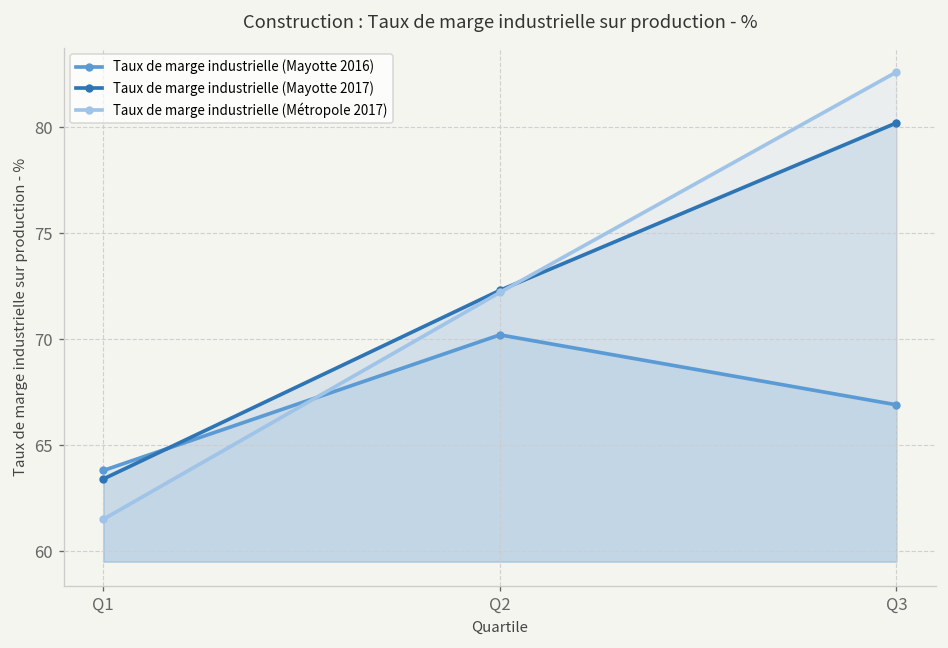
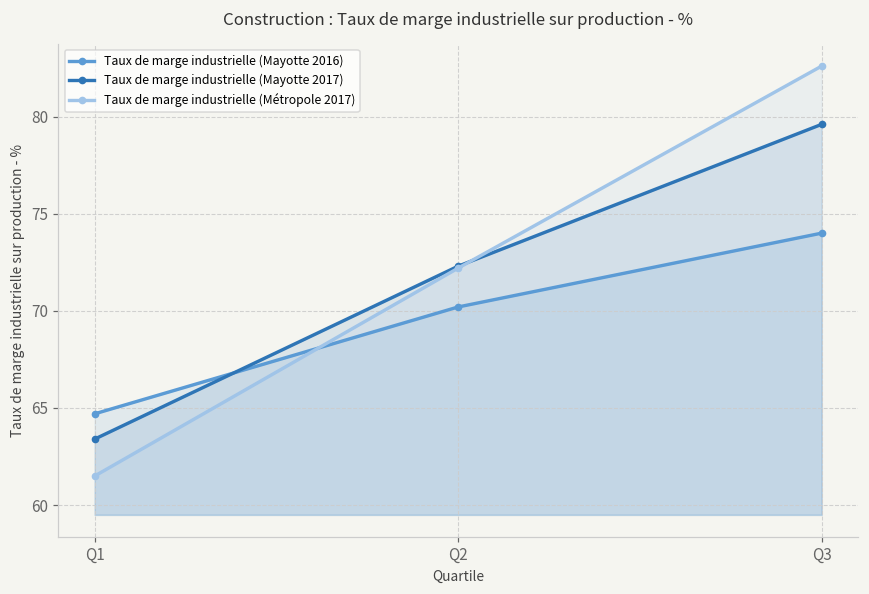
  {
    "Taux de marge industrielle (Mayotte 2016)": {
-     "Q1": 63.8,
+     "Q1": 64.7,
      "Q2": 70.2,
-     "Q3": 66.9
+     "Q3": 74.0
    },
    "Taux de marge industrielle (Mayotte 2017)": {
      "Q1": 63.4,
-     "Q3": 80.2
+     "Q3": 79.6
    },
    "Taux de marge industrielle (Métropole 2017)": {
      "Q1": 61.5,
      "Q3": 82.6
    }
  }
